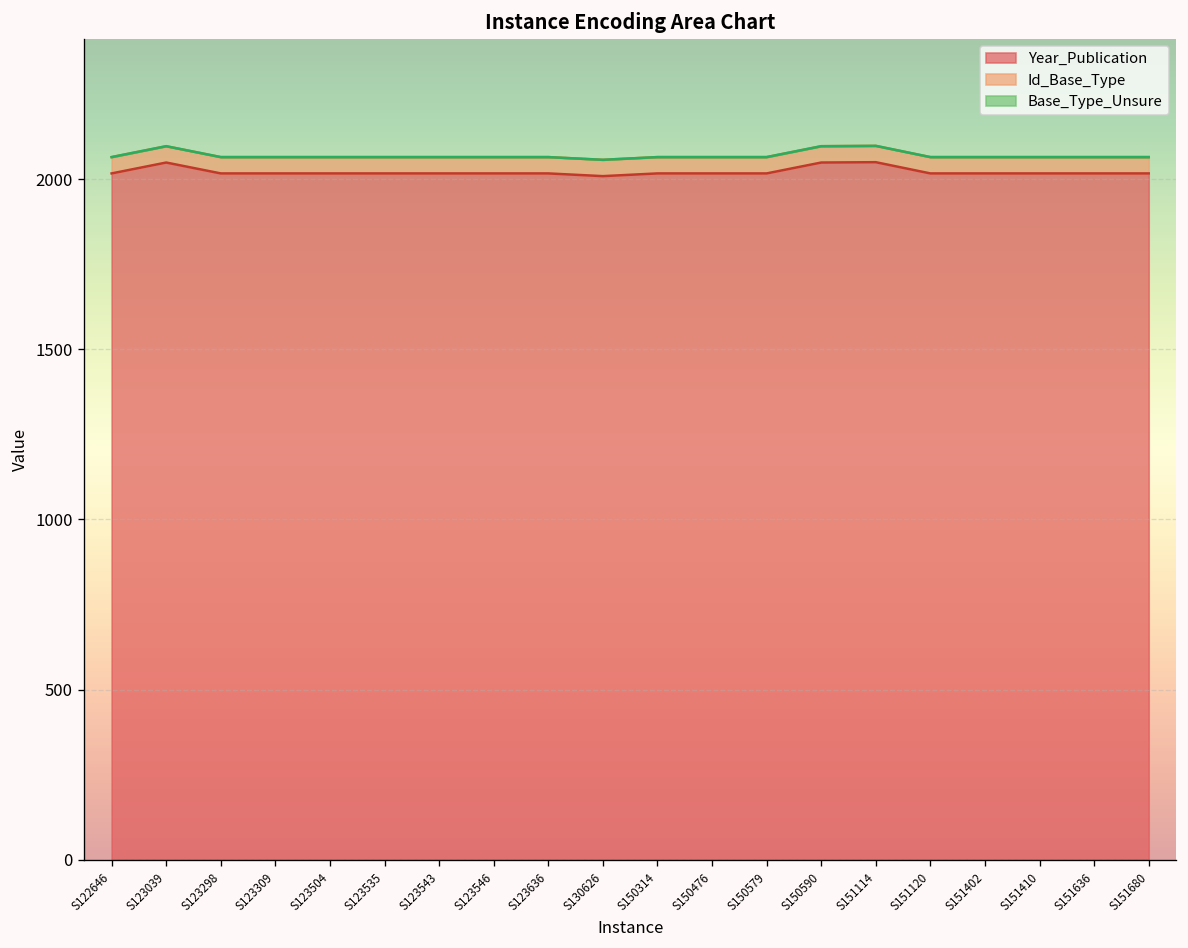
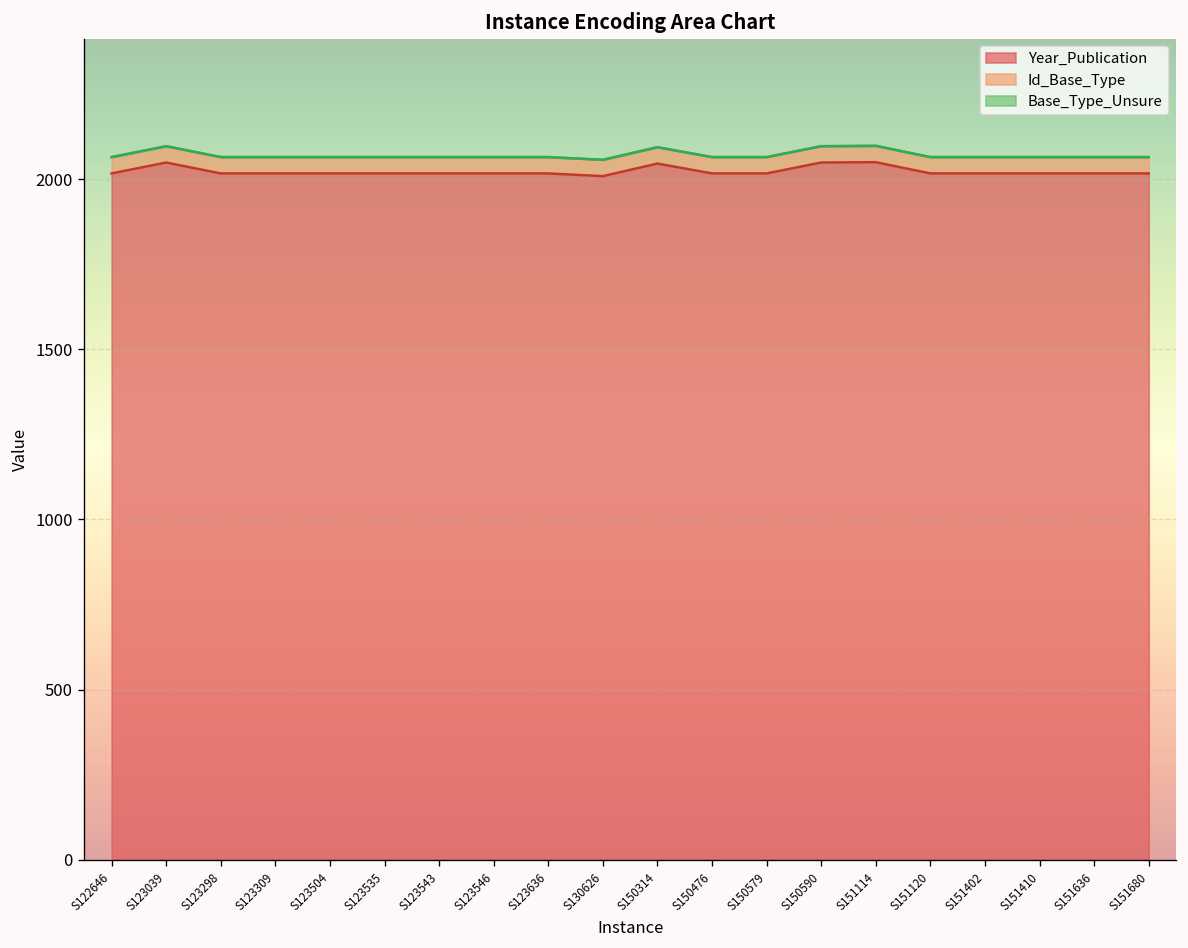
  {
    "Year_Publication": {
      "S122646": 2020,
      "S123039": 2050,
      "S123298": 2020,
      "S123309": 2020,
      "S123504": 2020,
      "S123535": 2020,
      "S123543": 2020,
      "S123546": 2020,
      "S123636": 2020,
      "S130626": 2010,
-     "S150314": 2020,
+     "S150314": 2050,
      "S150476": 2020,
      "S150579": 2020,
      "S150590": 2050,
      "S151114": 2050,
      "S151120": 2020,
      "S151402": 2020,
      "S151410": 2020,
      "S151636": 2020,
      "S151680": 2020
    }
  }
